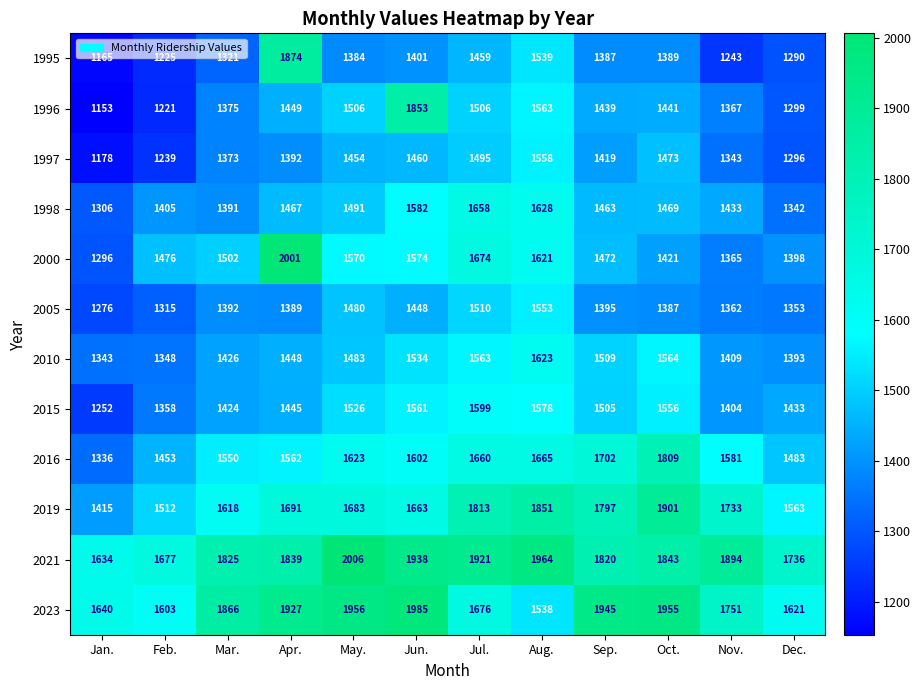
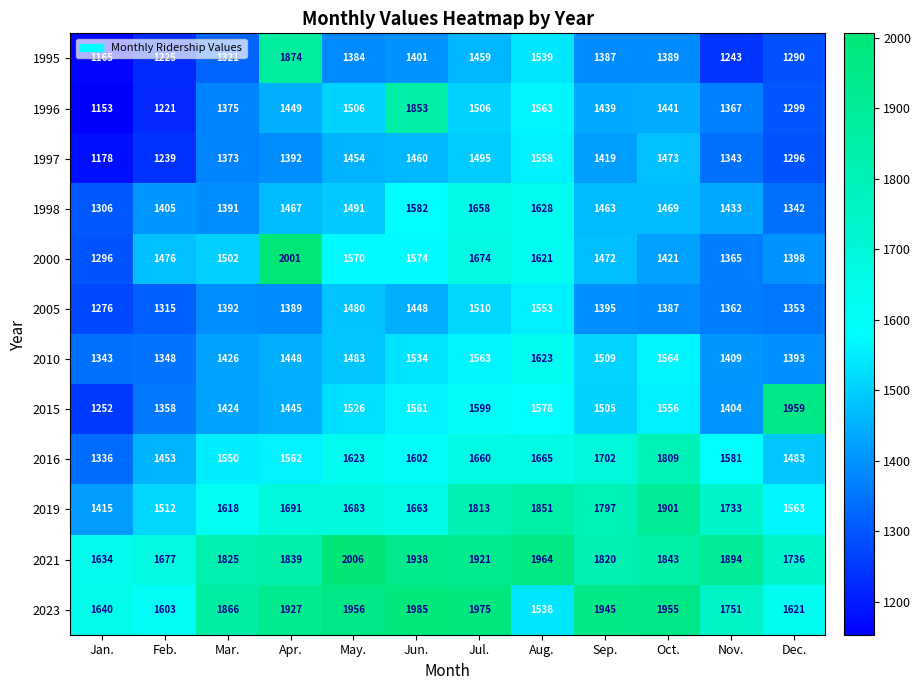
  {
    "1995": {
      "Apr.": 1874,
      "May.": 1384,
      "Jun.": 1401,
      "Jul.": 1459,
      "Aug.": 1539,
      "Sep.": 1387,
      "Oct.": 1389,
      "Nov.": 1243,
      "Dec.": 1290
    },
    "1996": {
      "Jan.": 1153,
      "Feb.": 1221,
      "Mar.": 1375,
      "Apr.": 1449,
      "May.": 1506,
      "Jun.": 1853,
      "Jul.": 1506,
      "Aug.": 1563,
      "Sep.": 1439,
      "Oct.": 1441,
      "Nov.": 1367,
      "Dec.": 1299
    },
    "1997": {
      "Jan.": 1178,
      "Feb.": 1239,
      "Mar.": 1373,
      "Apr.": 1392,
      "May.": 1454,
      "Jun.": 1460,
      "Jul.": 1495,
      "Aug.": 1558,
      "Sep.": 1419,
      "Oct.": 1473,
      "Nov.": 1343,
      "Dec.": 1296
    },
    "1998": {
      "Jan.": 1306,
      "Feb.": 1405,
      "Mar.": 1391,
      "Apr.": 1467,
      "May.": 1491,
      "Jun.": 1582,
      "Jul.": 1658,
      "Aug.": 1628,
      "Sep.": 1463,
      "Oct.": 1469,
      "Nov.": 1433,
      "Dec.": 1342
    },
    "2000": {
      "Jan.": 1296,
      "Feb.": 1476,
      "Mar.": 1502,
      "Apr.": 2001,
      "May.": 1570,
      "Jun.": 1574,
      "Jul.": 1674,
      "Aug.": 1621,
      "Sep.": 1472,
      "Oct.": 1421,
      "Nov.": 1365,
      "Dec.": 1398
    },
    "2005": {
      "Jan.": 1276,
      "Feb.": 1315,
      "Mar.": 1392,
      "Apr.": 1389,
      "May.": 1480,
      "Jun.": 1448,
      "Jul.": 1510,
      "Aug.": 1553,
      "Sep.": 1395,
      "Oct.": 1387,
      "Nov.": 1362,
      "Dec.": 1353
    },
    "2010": {
      "Jan.": 1343,
      "Feb.": 1348,
      "Mar.": 1426,
      "Apr.": 1448,
      "May.": 1483,
      "Jun.": 1534,
      "Jul.": 1563,
      "Aug.": 1623,
      "Sep.": 1509,
      "Oct.": 1564,
      "Nov.": 1409,
      "Dec.": 1393
    },
    "2015": {
      "Jan.": 1252,
      "Feb.": 1358,
      "Mar.": 1424,
      "Apr.": 1445,
      "May.": 1526,
      "Jun.": 1561,
      "Jul.": 1599,
      "Aug.": 1578,
      "Sep.": 1505,
      "Oct.": 1556,
      "Nov.": 1404,
-     "Dec.": 1433
+     "Dec.": 1959
    },
    "2016": {
      "Jan.": 1336,
      "Feb.": 1453,
      "Mar.": 1550,
      "Apr.": 1562,
      "May.": 1623,
      "Jun.": 1602,
      "Jul.": 1660,
      "Aug.": 1665,
      "Sep.": 1702,
      "Oct.": 1809,
      "Nov.": 1581,
      "Dec.": 1483
    },
    "2019": {
      "Jan.": 1415,
      "Feb.": 1512,
      "Mar.": 1618,
      "Apr.": 1691,
      "May.": 1683,
      "Jun.": 1663,
      "Jul.": 1813,
      "Aug.": 1851,
      "Sep.": 1797,
      "Oct.": 1901,
      "Nov.": 1733,
      "Dec.": 1563
    },
    "2021": {
      "Jan.": 1634,
      "Feb.": 1677,
      "Mar.": 1825,
      "Apr.": 1839,
      "May.": 2006,
      "Jun.": 1938,
      "Jul.": 1921,
      "Aug.": 1964,
      "Sep.": 1820,
      "Oct.": 1843,
      "Nov.": 1894,
      "Dec.": 1736
    },
    "2023": {
      "Jan.": 1640,
      "Feb.": 1603,
      "Mar.": 1866,
      "Apr.": 1927,
      "May.": 1956,
      "Jun.": 1985,
-     "Jul.": 1676,
+     "Jul.": 1975,
      "Aug.": 1538,
      "Sep.": 1945,
      "Oct.": 1955,
      "Nov.": 1751,
      "Dec.": 1621
    }
  }
